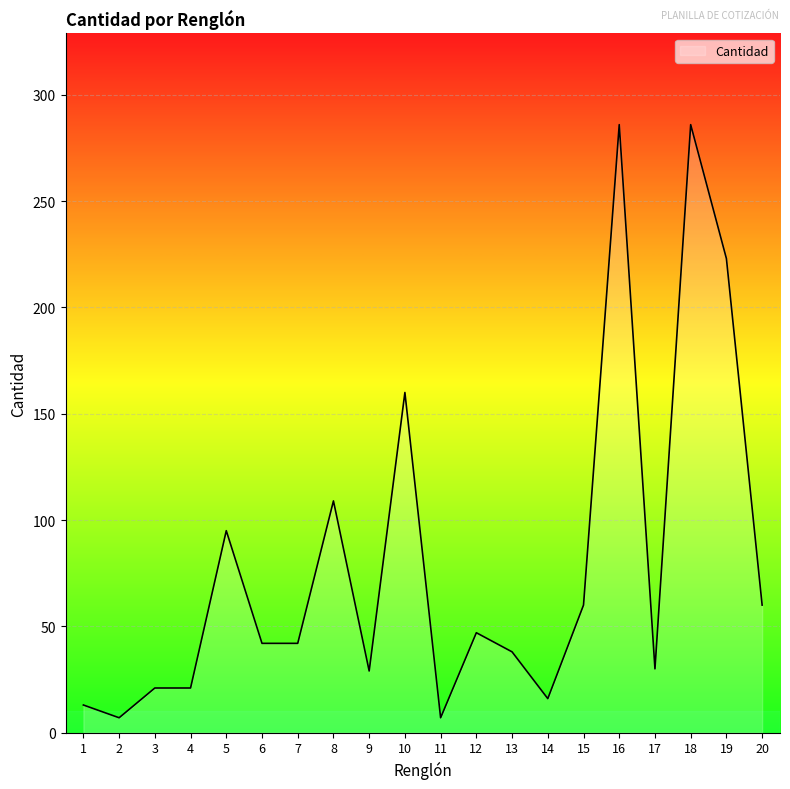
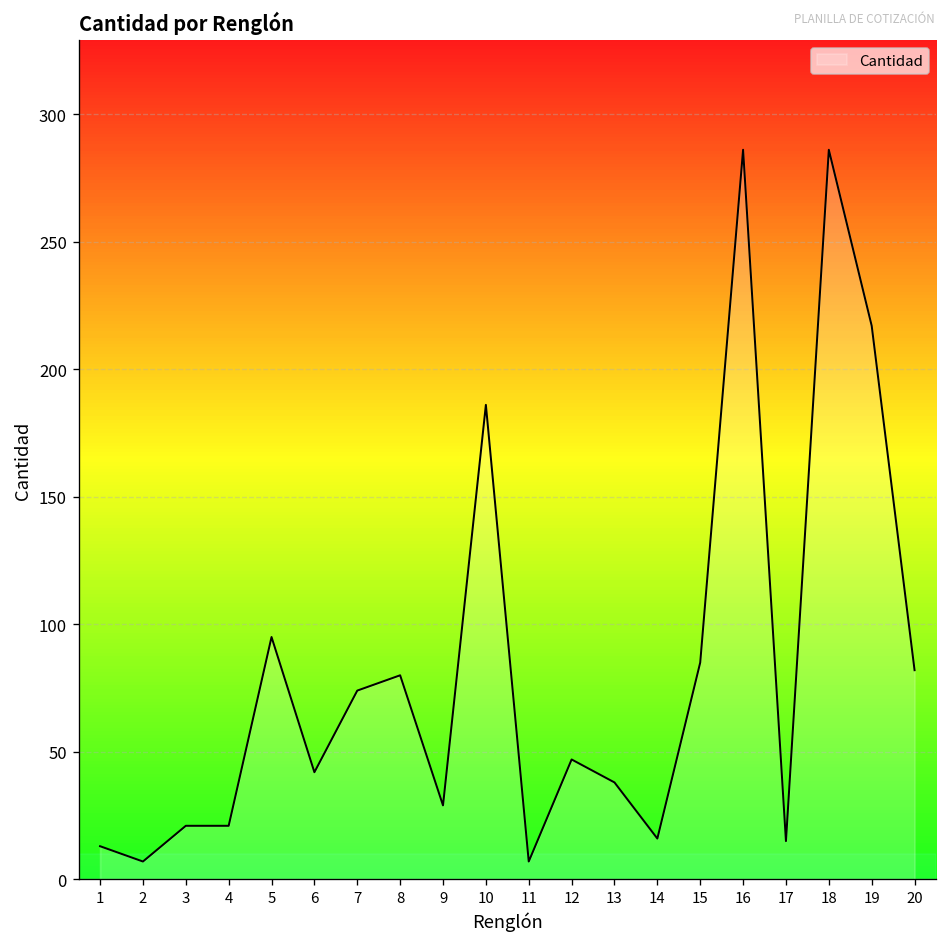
  {
    "1": 13,
    "2": 7,
    "3": 21,
    "4": 21,
    "5": 95,
    "6": 42,
-   "7": 42,
-   "8": 109,
+   "7": 74,
+   "8": 80,
    "9": 29,
-   "10": 160,
+   "10": 186,
    "11": 7,
    "12": 47,
    "13": 38,
    "14": 16,
-   "15": 60,
+   "15": 85,
    "16": 286,
-   "17": 30,
+   "17": 15,
    "18": 286,
-   "19": 223,
-   "20": 60
+   "19": 217,
+   "20": 82
  }
